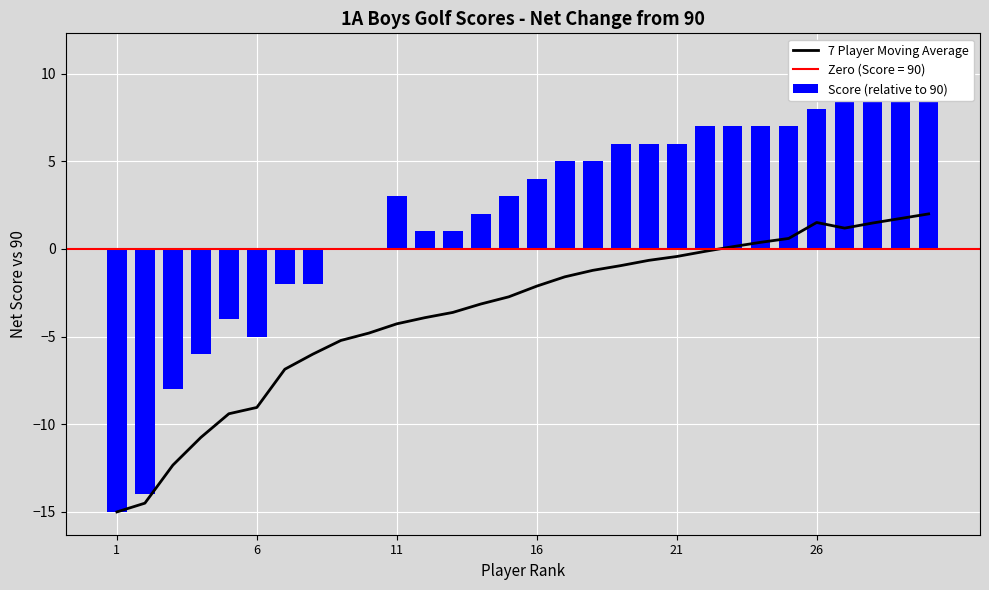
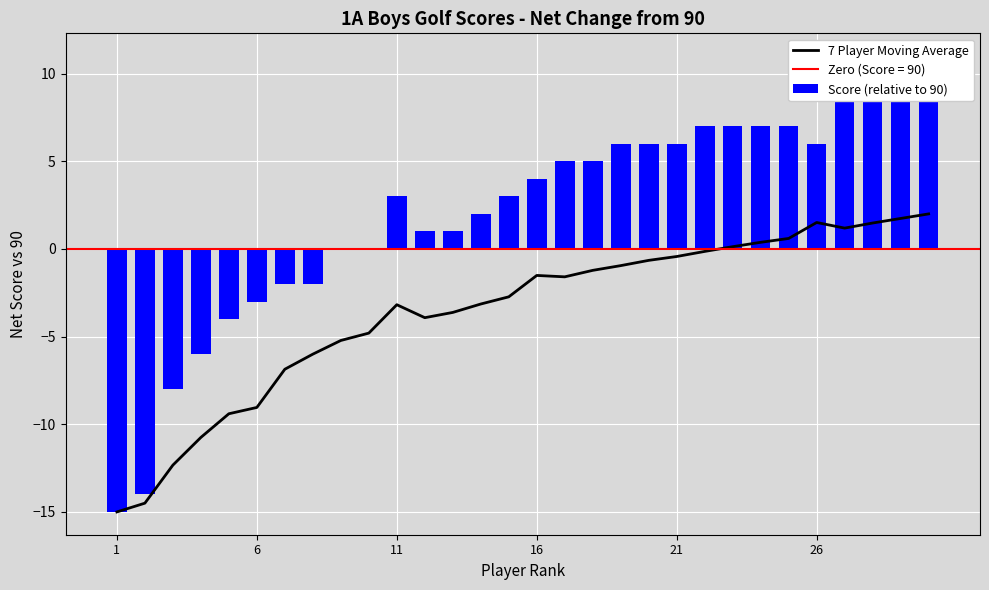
  {
    "7 Player Moving Average": {
      "1": -15.0,
      "6": -9.0,
-     "11": -4.3,
-     "16": -2.1,
+     "11": -3.2,
+     "16": -1.5,
      "21": -0.4,
      "26": 1.5
    },
    "Score (relative to 90)": {
      "1": -15.0,
-     "6": -5.0,
+     "6": -3.0,
      "11": 3.0,
      "16": 4.0,
      "21": 6.0,
-     "26": 8.0
+     "26": 6.0
    }
  }
